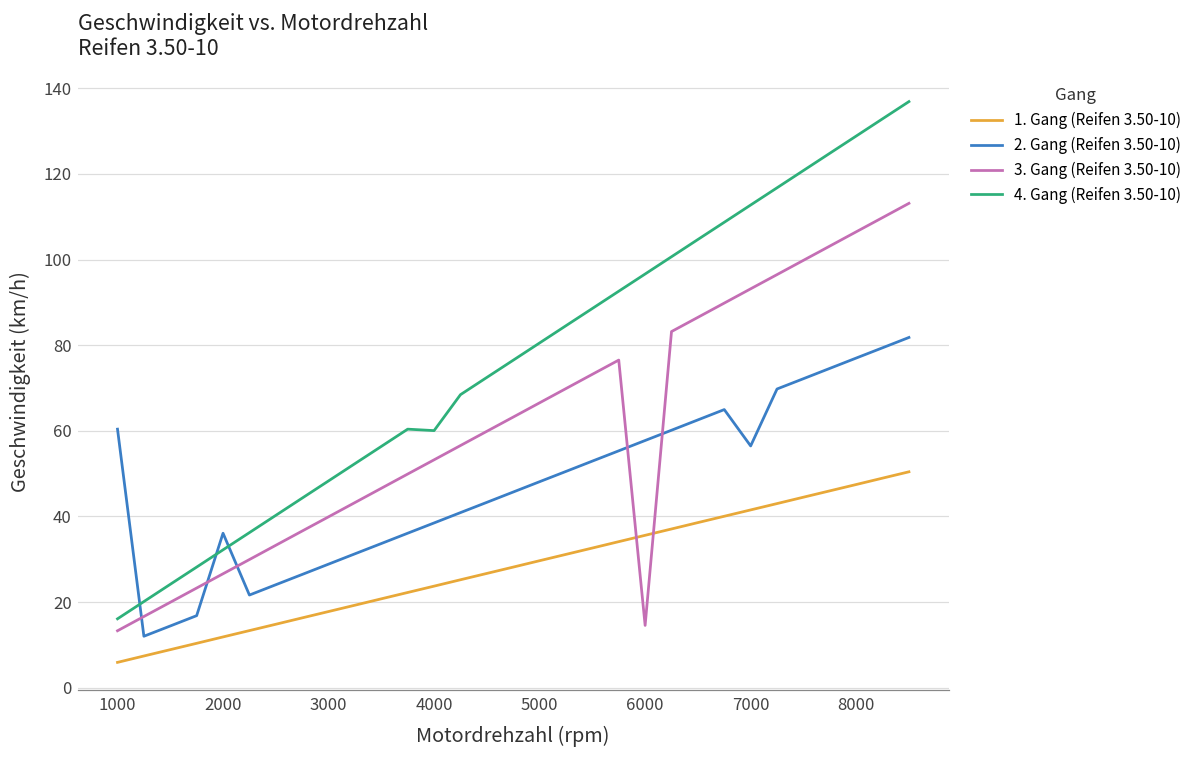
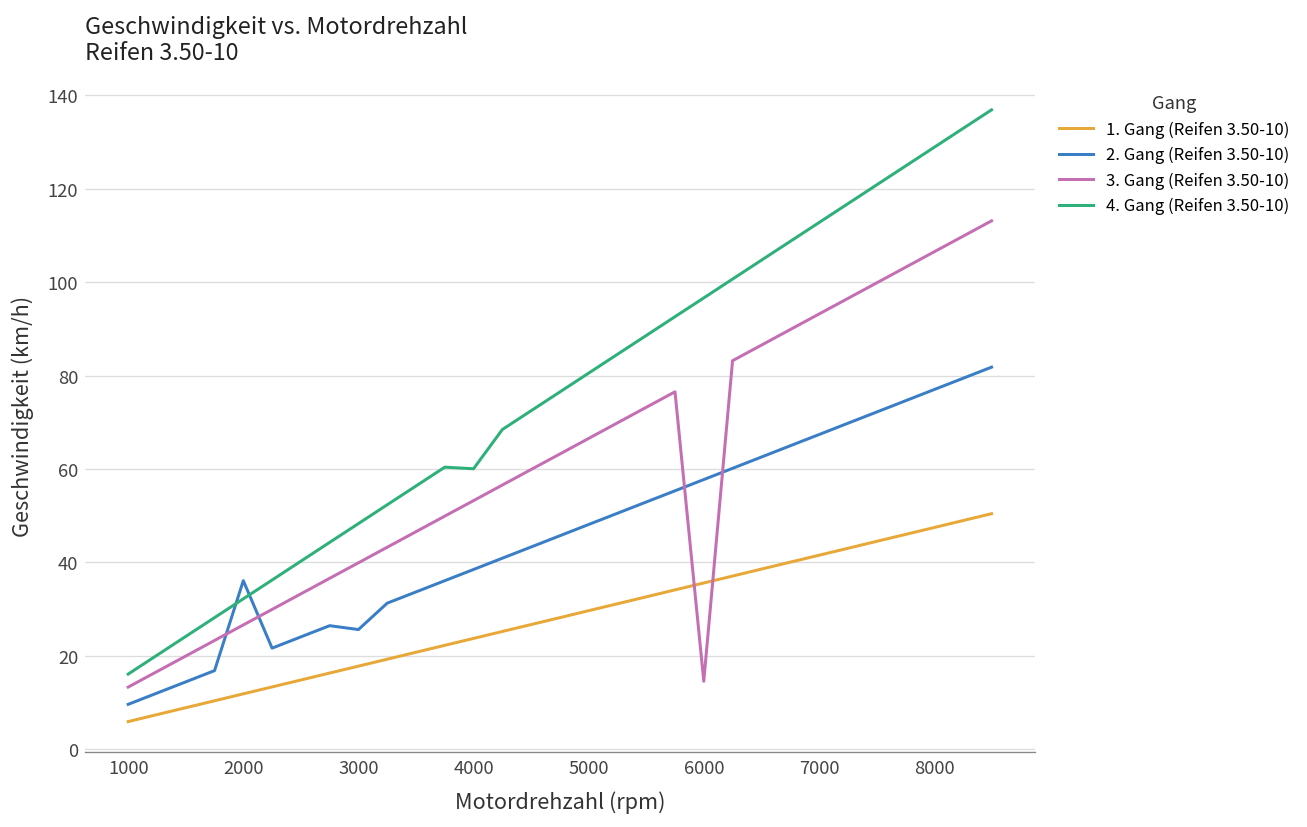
  {
    "1. Gang (Reifen 3.50-10)": {
      "1000": 6,
      "2000": 12,
      "3000": 18,
      "4000": 24,
      "5000": 30,
      "6000": 36,
      "7000": 42,
      "8000": 47
    },
    "2. Gang (Reifen 3.50-10)": {
-     "1000": 60,
+     "1000": 10,
      "2000": 36,
-     "3000": 29,
+     "3000": 26,
      "4000": 38,
      "5000": 48,
      "6000": 58,
-     "7000": 56,
+     "7000": 67,
      "8000": 77
    },
    "3. Gang (Reifen 3.50-10)": {
      "1000": 13,
      "2000": 27,
      "3000": 40,
      "4000": 53,
      "5000": 67,
      "6000": 15,
      "7000": 93,
      "8000": 106
    },
    "4. Gang (Reifen 3.50-10)": {
      "1000": 16,
      "2000": 32,
      "3000": 48,
      "4000": 60,
      "5000": 81,
      "6000": 97,
      "7000": 113,
      "8000": 129
    }
  }
